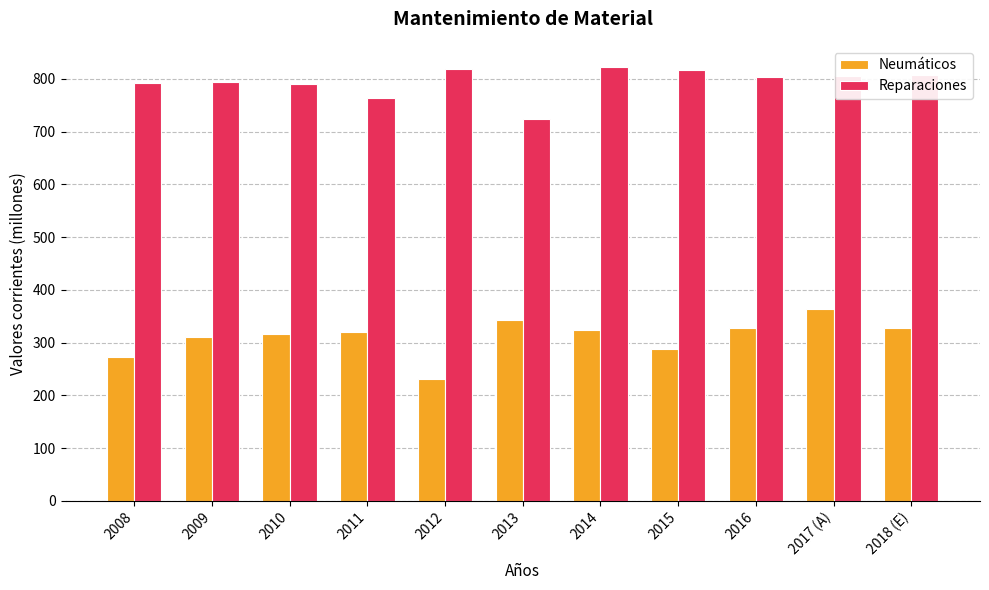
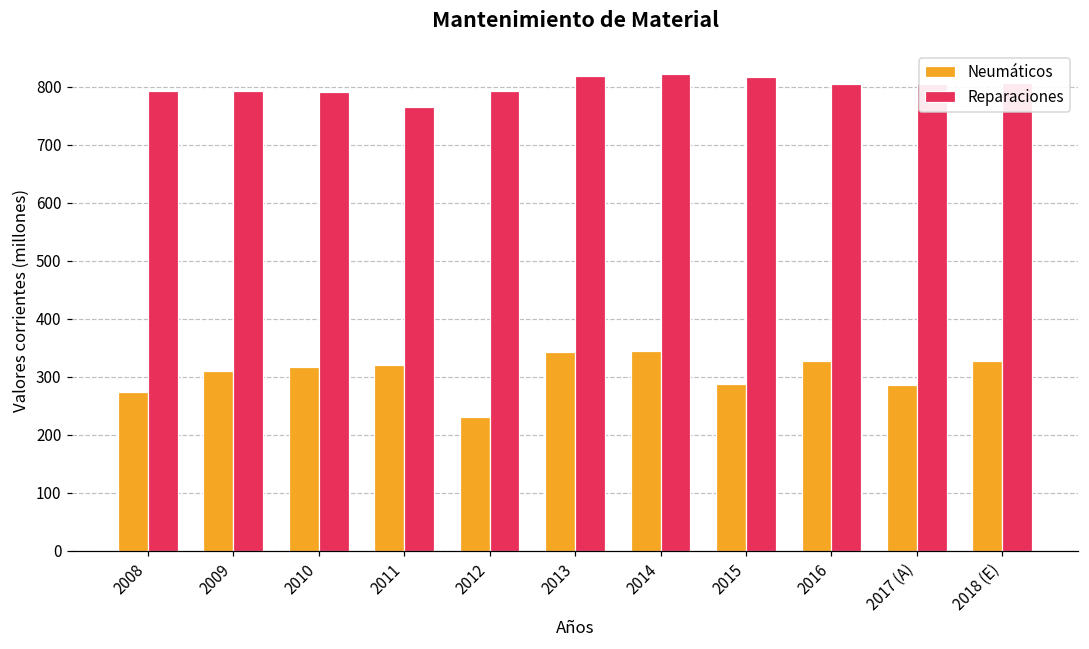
  {
    "Neumáticos": {
      "2008": 270,
      "2009": 310,
      "2010": 320,
      "2011": 320,
      "2012": 230,
      "2013": 340,
-     "2014": 320,
+     "2014": 340,
      "2015": 290,
      "2016": 330,
-     "2017 (A)": 360,
+     "2017 (A)": 290,
      "2018 (E)": 330
    },
    "Reparaciones": {
      "2008": 790,
      "2009": 790,
      "2010": 790,
      "2011": 760,
-     "2012": 820,
-     "2013": 720,
+     "2012": 790,
+     "2013": 820,
      "2014": 820,
      "2015": 820,
      "2016": 800
    }
  }
